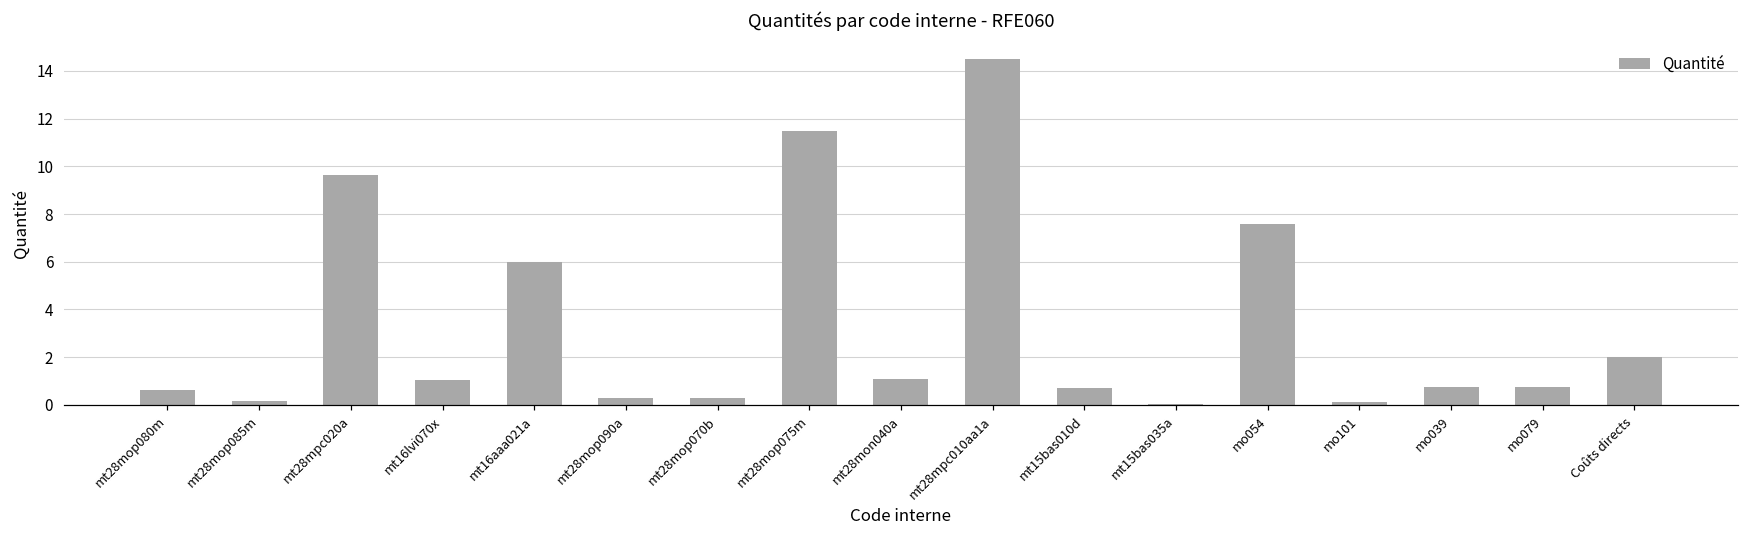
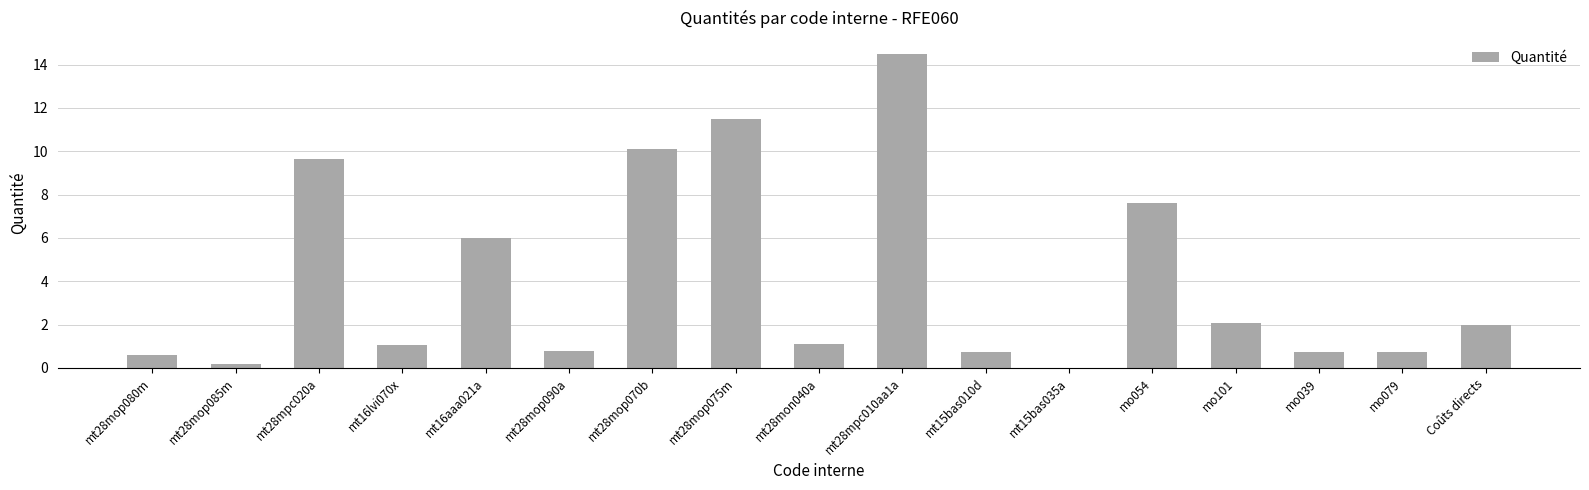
  {
    "mt28mop080m": 0.6,
    "mt28mop085m": 0.2,
    "mt28mpc020a": 9.6,
    "mt16lvi070x": 1.1,
    "mt16aaa021a": 6.0,
-   "mt28mop090a": 0.3,
-   "mt28mop070b": 0.3,
+   "mt28mop090a": 0.8,
+   "mt28mop070b": 10.1,
    "mt28mop075m": 11.5,
    "mt28mon040a": 1.1,
    "mt28mpc010aa1a": 14.5,
    "mt15bas010d": 0.7,
    "mo054": 7.6,
-   "mo101": 0.1,
+   "mo101": 2.1,
    "mo039": 0.7,
    "mo079": 0.7,
    "Coûts directs": 2.0
  }
